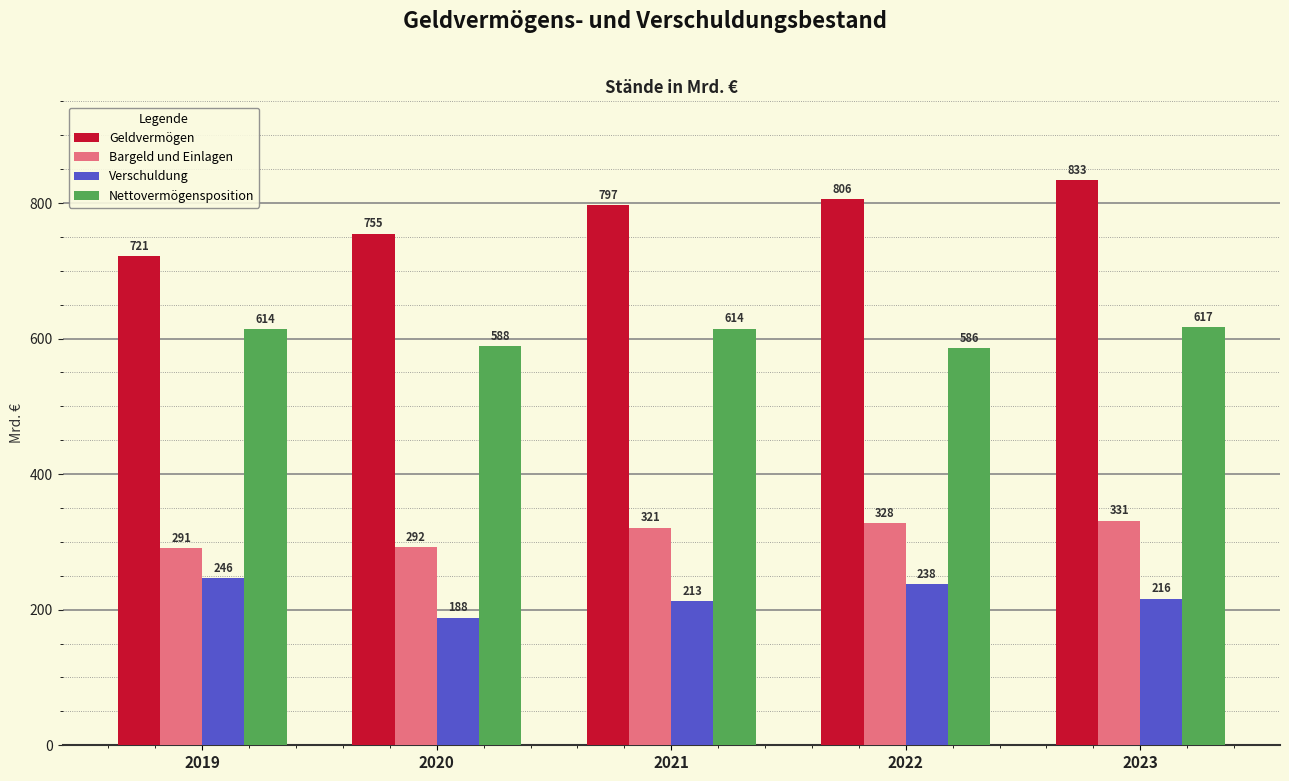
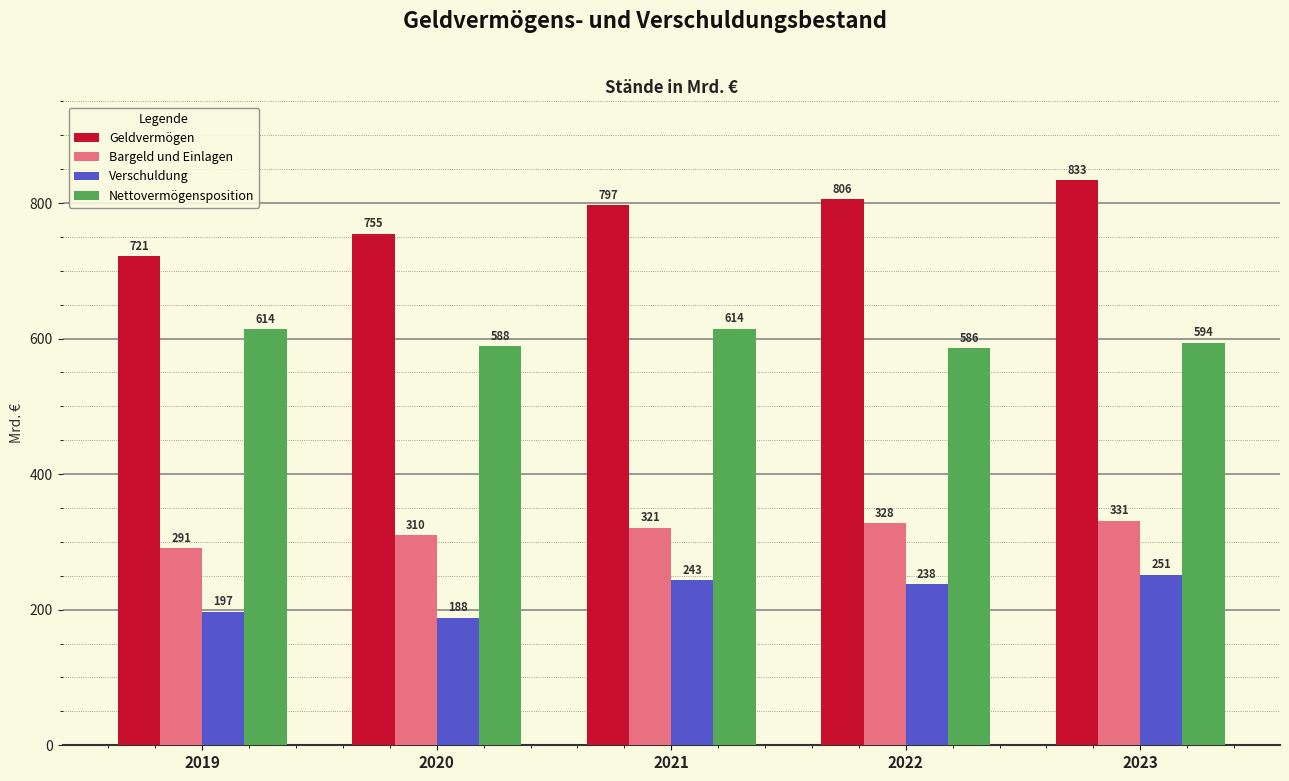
  {
    "Geldvermögen": {
      "2019": 721,
      "2020": 755,
      "2021": 797,
      "2022": 806,
      "2023": 833
    },
    "Bargeld und Einlagen": {
      "2019": 291,
-     "2020": 292,
+     "2020": 310,
      "2021": 321,
      "2022": 328,
      "2023": 331
    },
    "Verschuldung": {
-     "2019": 246,
+     "2019": 197,
      "2020": 188,
-     "2021": 213,
+     "2021": 243,
      "2022": 238,
-     "2023": 216
+     "2023": 251
    },
    "Nettovermögensposition": {
      "2019": 614,
      "2020": 588,
      "2021": 614,
      "2022": 586,
-     "2023": 617
+     "2023": 594
    }
  }
